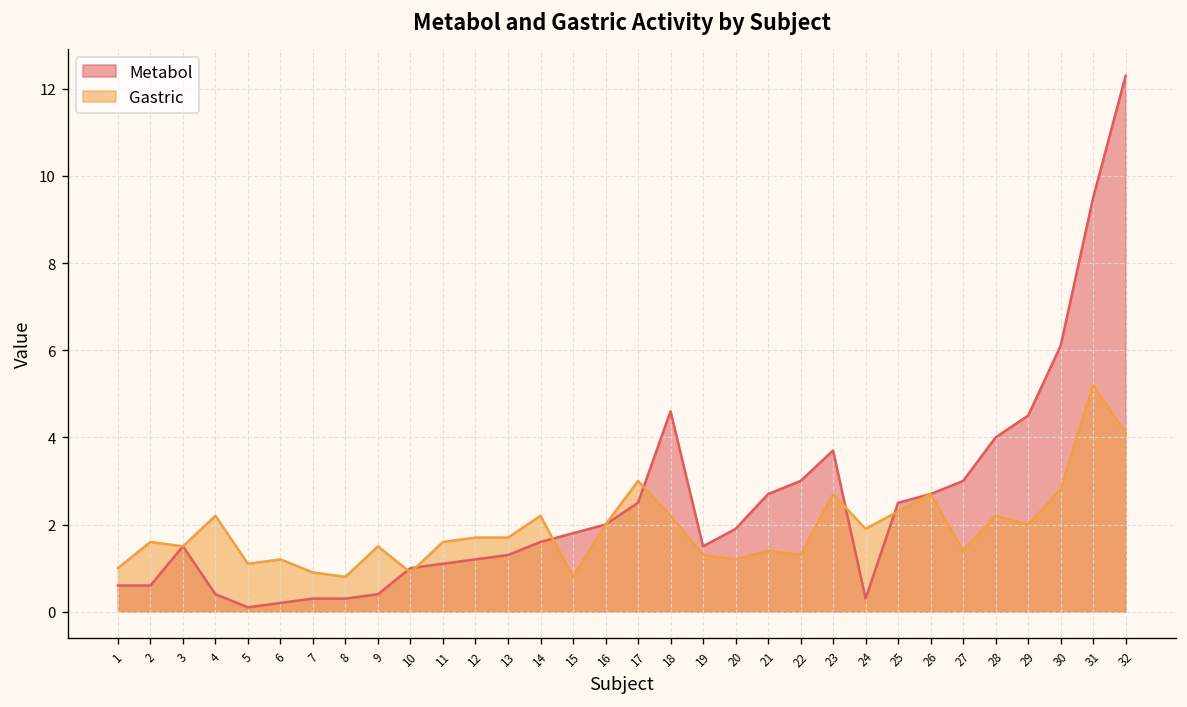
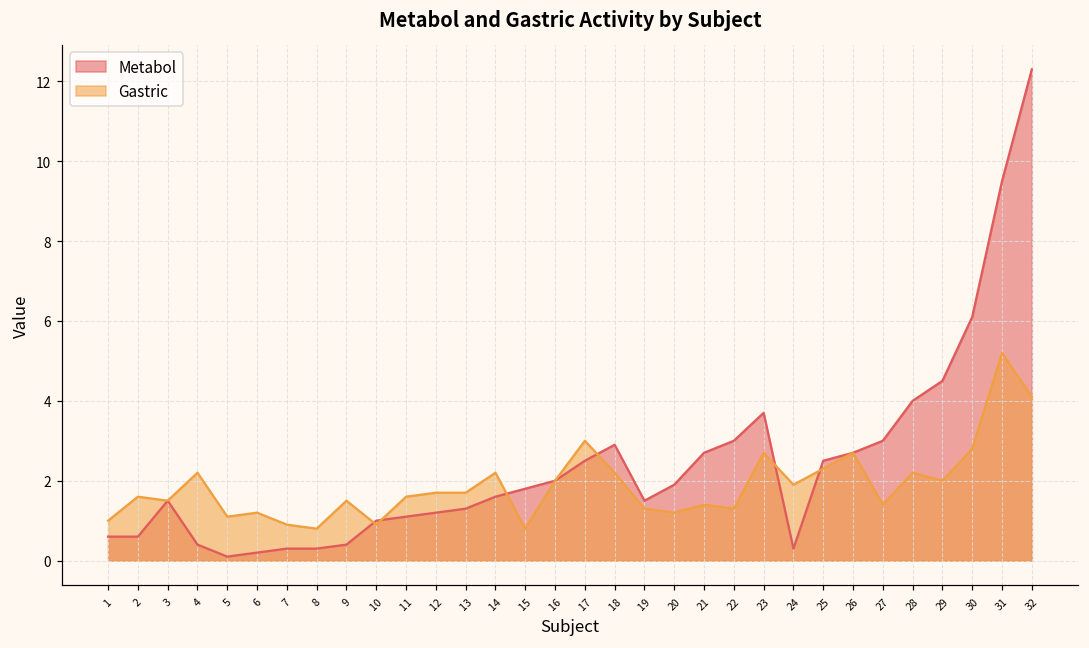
  {
    "Metabol": {
      "1": 0.6,
      "2": 0.6,
      "4": 0.4,
      "5": 0.1,
      "6": 0.2,
      "7": 0.3,
      "8": 0.3,
      "9": 0.4,
      "10": 1.0,
      "11": 1.1,
      "12": 1.2,
      "13": 1.3,
      "14": 1.6,
      "15": 1.8,
      "17": 2.5,
-     "18": 4.6,
+     "18": 2.9,
      "19": 1.5,
      "20": 1.9,
      "21": 2.7,
      "22": 3.0,
      "23": 3.7,
      "24": 0.3,
      "25": 2.5,
      "27": 3.0,
      "28": 4.0,
      "29": 4.5,
      "30": 6.1,
      "31": 9.5,
      "32": 12.3
    },
    "Gastric": {
      "1": 1.0,
      "2": 1.6,
      "4": 2.2,
      "5": 1.1,
      "6": 1.2,
      "7": 0.9,
      "8": 0.8,
      "9": 1.5,
      "10": 0.9,
      "11": 1.6,
      "12": 1.7,
      "13": 1.7,
      "14": 2.2,
      "15": 0.8,
      "17": 3.0,
      "18": 2.2,
      "19": 1.3,
      "20": 1.2,
      "21": 1.4,
      "22": 1.3,
      "23": 2.7,
      "24": 1.9,
      "25": 2.3,
      "27": 1.4,
      "28": 2.2,
      "29": 2.0,
      "30": 2.8,
      "31": 5.2,
      "32": 4.1
    }
  }
